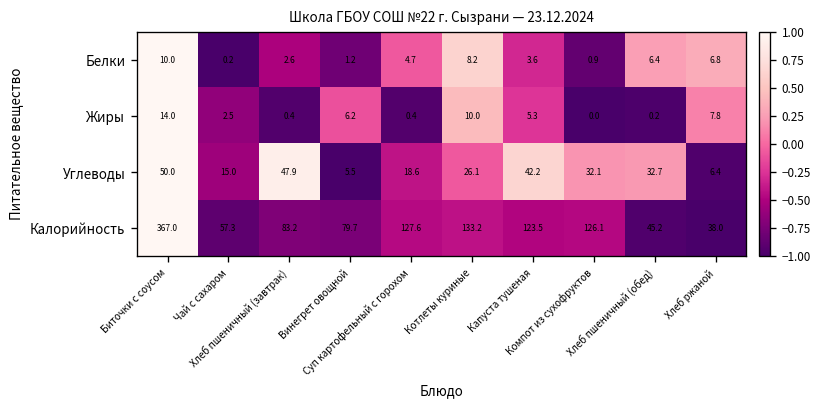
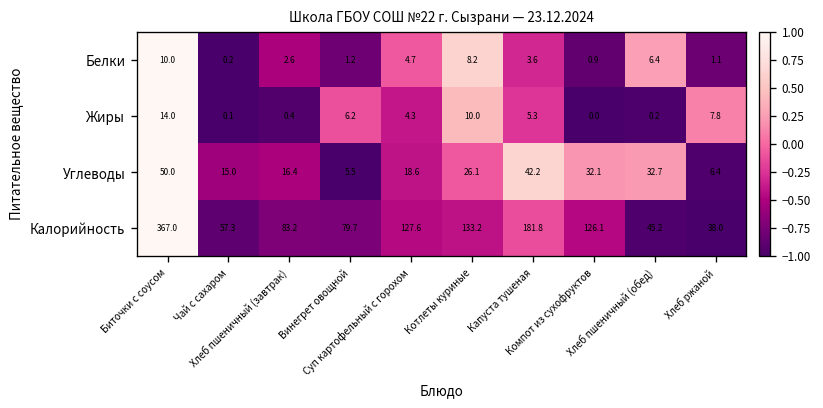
  {
    "Белки": {
      "Биточки с соусом": 10.0,
      "Чай с сахаром": 0.2,
      "Хлеб пшеничный (завтрак)": 2.6,
      "Винегрет овощной": 1.2,
      "Суп картофельный с горохом": 4.7,
      "Котлеты куриные": 8.2,
      "Капуста тушеная": 3.6,
      "Компот из сухофруктов": 0.9,
      "Хлеб пшеничный (обед)": 6.4,
-     "Хлеб ржаной": 6.8
+     "Хлеб ржаной": 1.1
    },
    "Жиры": {
      "Биточки с соусом": 14.0,
-     "Чай с сахаром": 2.5,
+     "Чай с сахаром": 0.1,
      "Хлеб пшеничный (завтрак)": 0.4,
      "Винегрет овощной": 6.2,
-     "Суп картофельный с горохом": 0.4,
+     "Суп картофельный с горохом": 4.3,
      "Котлеты куриные": 10.0,
      "Капуста тушеная": 5.3,
      "Компот из сухофруктов": 0.0,
      "Хлеб пшеничный (обед)": 0.2,
      "Хлеб ржаной": 7.8
    },
    "Углеводы": {
      "Биточки с соусом": 50.0,
      "Чай с сахаром": 15.0,
-     "Хлеб пшеничный (завтрак)": 47.9,
+     "Хлеб пшеничный (завтрак)": 16.4,
      "Винегрет овощной": 5.5,
      "Суп картофельный с горохом": 18.6,
      "Котлеты куриные": 26.1,
      "Капуста тушеная": 42.2,
      "Компот из сухофруктов": 32.1,
      "Хлеб пшеничный (обед)": 32.7,
      "Хлеб ржаной": 6.4
    },
    "Калорийность": {
      "Биточки с соусом": 367.0,
      "Чай с сахаром": 57.3,
      "Хлеб пшеничный (завтрак)": 83.2,
      "Винегрет овощной": 79.7,
      "Суп картофельный с горохом": 127.6,
      "Котлеты куриные": 133.2,
-     "Капуста тушеная": 123.5,
+     "Капуста тушеная": 181.8,
      "Компот из сухофруктов": 126.1,
      "Хлеб пшеничный (обед)": 45.2,
      "Хлеб ржаной": 38.0
    }
  }
